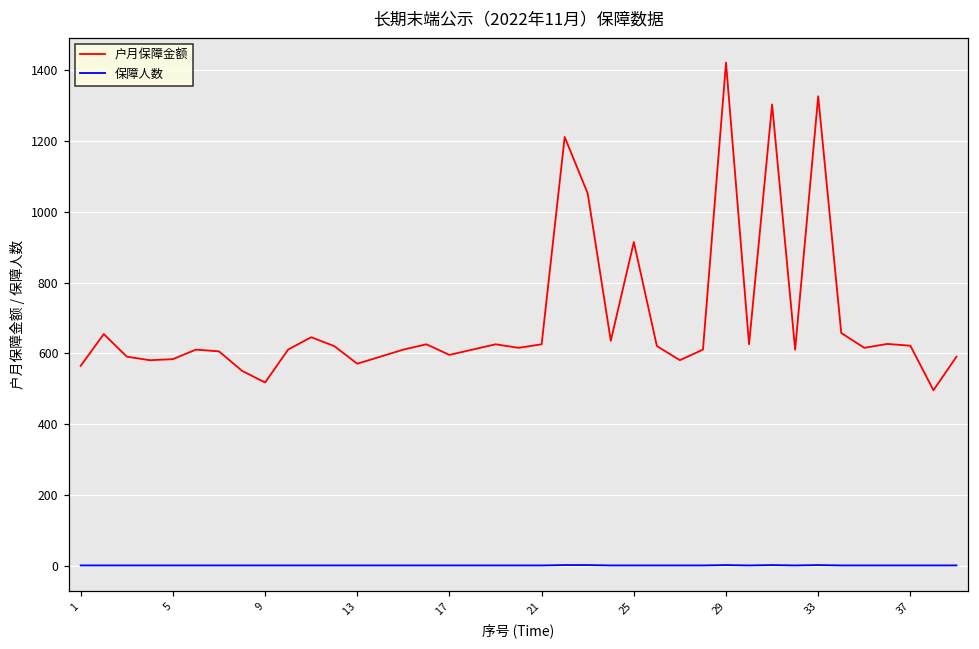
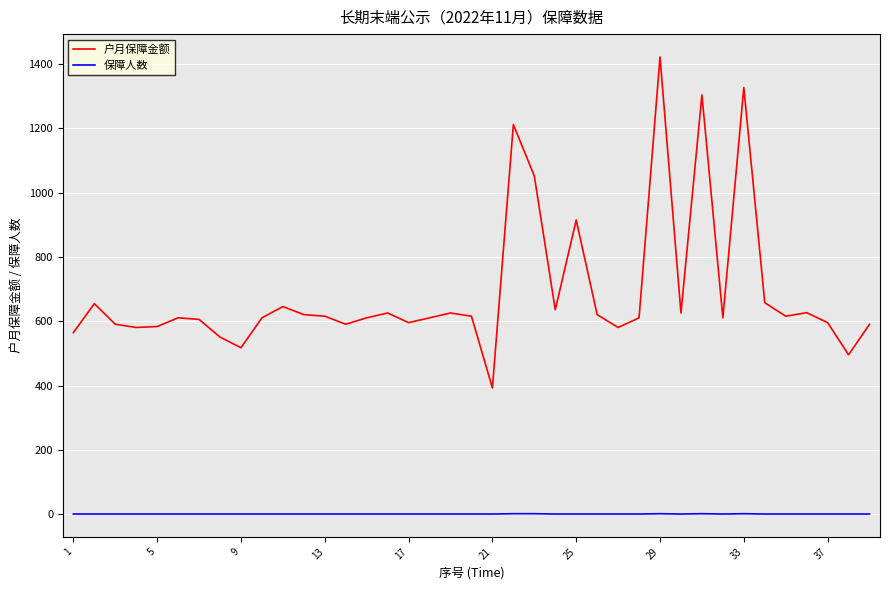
  {
    "户月保障金额": {
      "1": 570,
      "5": 580,
      "9": 520,
-     "13": 570,
+     "13": 620,
      "17": 600,
-     "21": 630,
+     "21": 390,
      "25": 920,
      "29": 1420,
      "33": 1330,
-     "37": 620
+     "37": 600
    },
    "保障人数": {
      "1": 0,
      "5": 0,
      "9": 0,
      "13": 0,
      "17": 0,
      "21": 0,
      "25": 0,
      "29": 0,
      "33": 0,
      "37": 0
    }
  }
